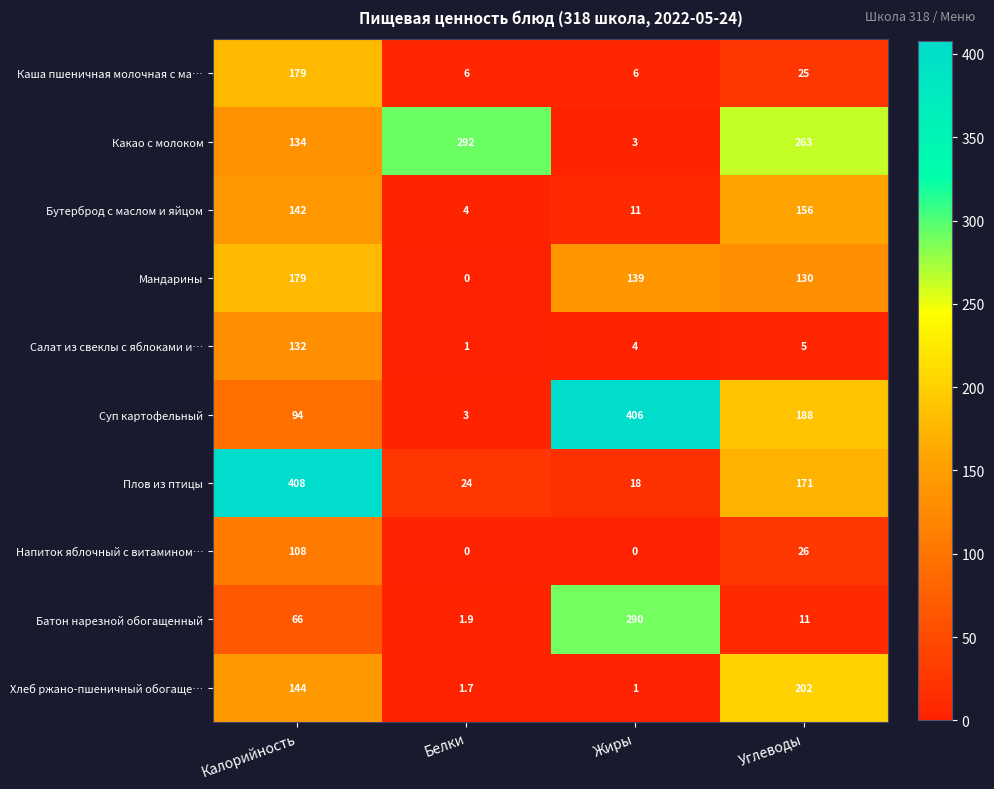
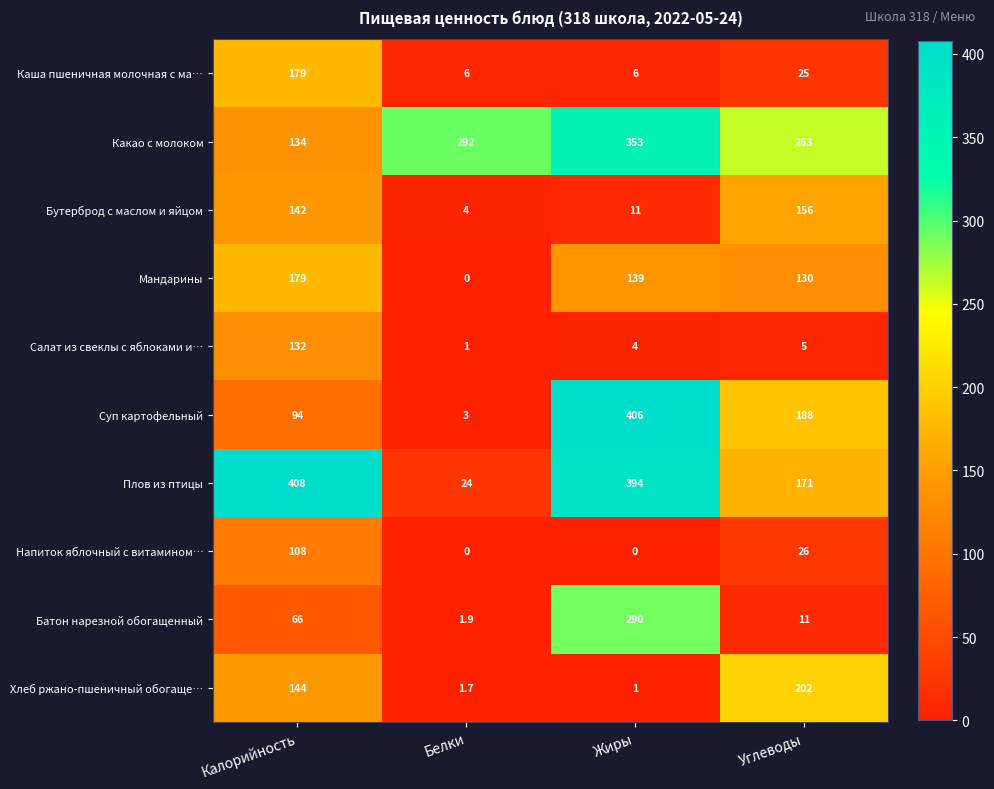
  {
    "Каша пшеничная молочная с ма…": {
      "Калорийность": 179,
      "Белки": 6,
      "Жиры": 6,
      "Углеводы": 25
    },
    "Какао с молоком": {
      "Калорийность": 134,
      "Белки": 292,
-     "Жиры": 3,
+     "Жиры": 353,
      "Углеводы": 263
    },
    "Бутерброд с маслом и яйцом": {
      "Калорийность": 142,
      "Белки": 4,
      "Жиры": 11,
      "Углеводы": 156
    },
    "Мандарины": {
      "Калорийность": 179,
      "Белки": 0,
      "Жиры": 139,
      "Углеводы": 130
    },
    "Салат из свеклы с яблоками и…": {
      "Калорийность": 132,
      "Белки": 1,
      "Жиры": 4,
      "Углеводы": 5
    },
    "Суп картофельный": {
      "Калорийность": 94,
      "Белки": 3,
      "Жиры": 406,
      "Углеводы": 188
    },
    "Плов из птицы": {
      "Калорийность": 408,
      "Белки": 24,
-     "Жиры": 18,
+     "Жиры": 394,
      "Углеводы": 171
    },
    "Напиток яблочный с витамином…": {
      "Калорийность": 108,
      "Белки": 0,
      "Жиры": 0,
      "Углеводы": 26
    },
    "Батон нарезной обогащенный": {
      "Калорийность": 66,
      "Белки": 1.9,
      "Жиры": 290,
      "Углеводы": 11
    },
    "Хлеб ржано-пшеничный обогаще…": {
      "Калорийность": 144,
      "Белки": 1.7,
      "Жиры": 1,
      "Углеводы": 202
    }
  }
